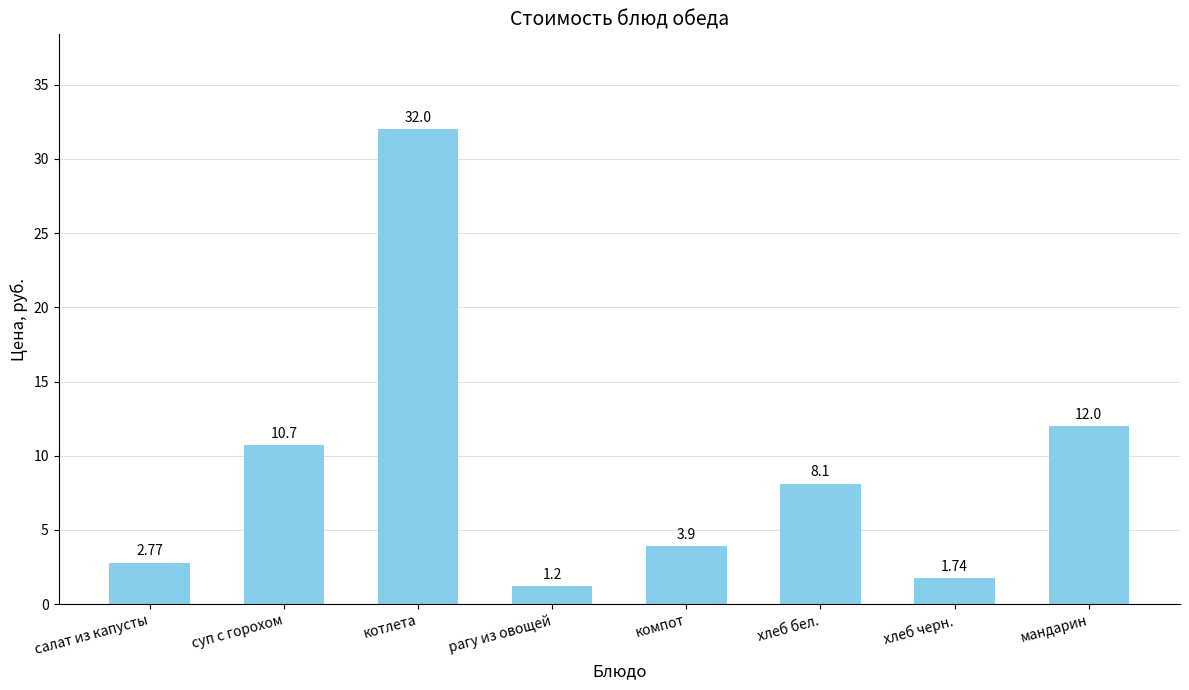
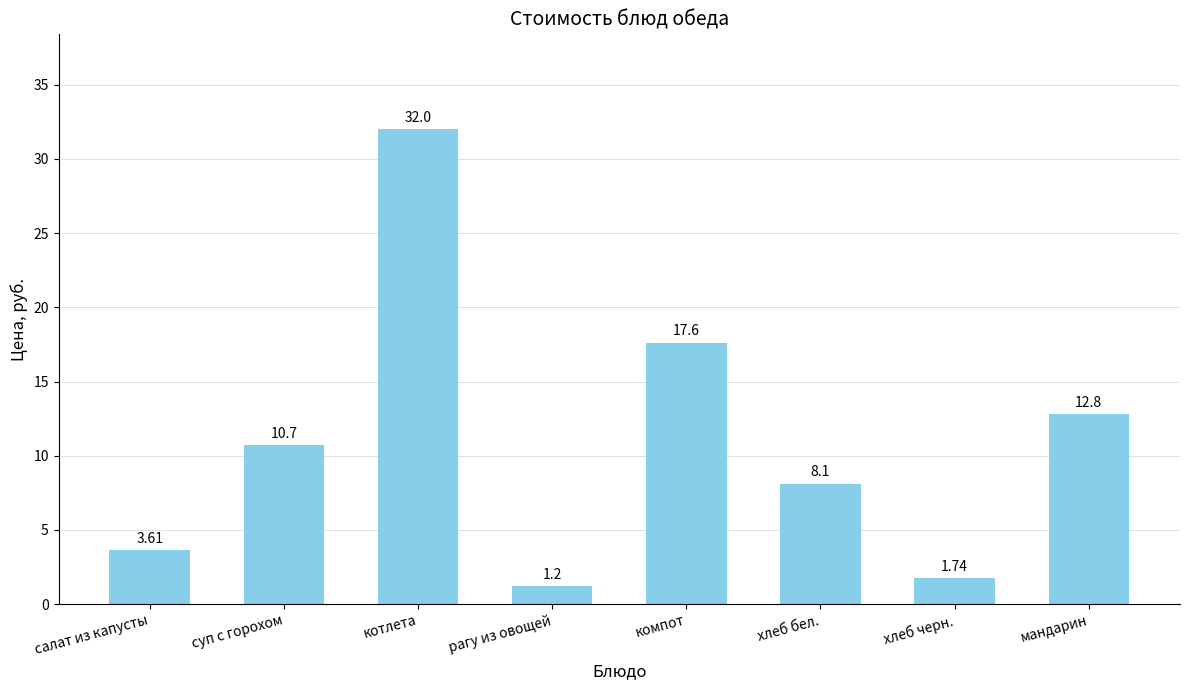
  {
-   "салат из капусты": 2.77,
+   "салат из капусты": 3.61,
    "суп с горохом": 10.7,
    "котлета": 32.0,
    "рагу из овощей": 1.2,
-   "компот": 3.9,
+   "компот": 17.6,
    "хлеб бел.": 8.1,
    "хлеб черн.": 1.74,
-   "мандарин": 12.0
+   "мандарин": 12.8
  }
